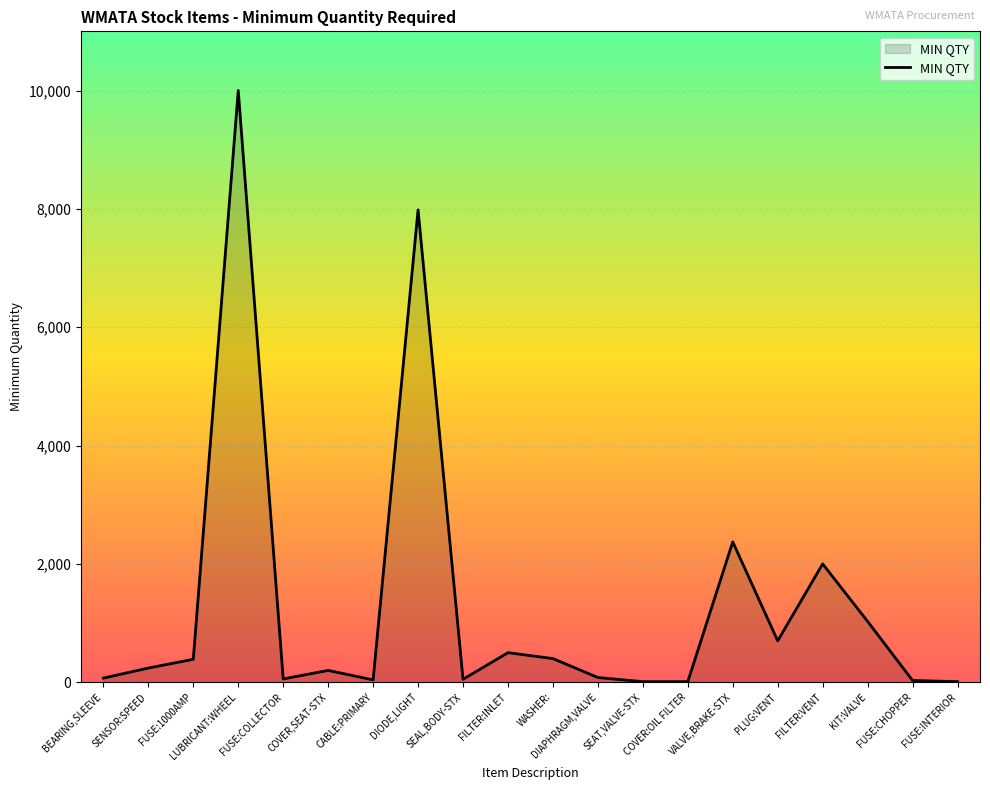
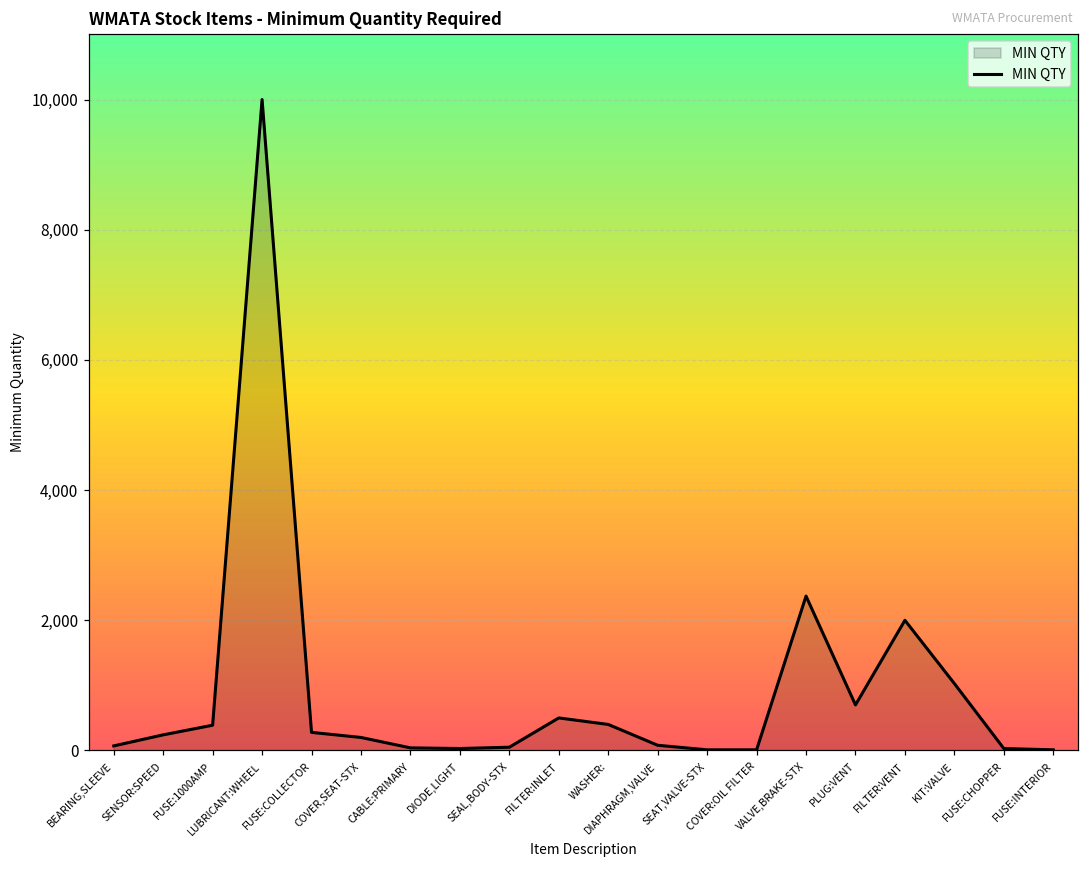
  {
    "BEARING,SLEEVE": "100",
    "SENSOR:SPEED": "200",
    "FUSE:1000AMP": "400",
    "LUBRICANT:WHEEL": "10,000",
-   "FUSE:COLLECTOR": "100",
+   "FUSE:COLLECTOR": "300",
    "COVER,SEAT-STX": "200",
    "CABLE:PRIMARY": "0",
-   "DIODE,LIGHT": "8,000",
+   "DIODE,LIGHT": "0",
    "SEAL,BODY-STX": "100",
    "FILTER:INLET": "500",
    "WASHER:": "400",
    "DIAPHRAGM,VALVE": "100",
    "SEAT,VALVE-STX": "0",
    "COVER:OIL FILTER": "0",
    "VALVE,BRAKE-STX": "2,400",
    "PLUG:VENT": "700",
    "FILTER:VENT": "2,000",
    "KIT:VALVE": "1,000",
    "FUSE:CHOPPER": "0",
    "FUSE:INTERIOR": "0"
  }
